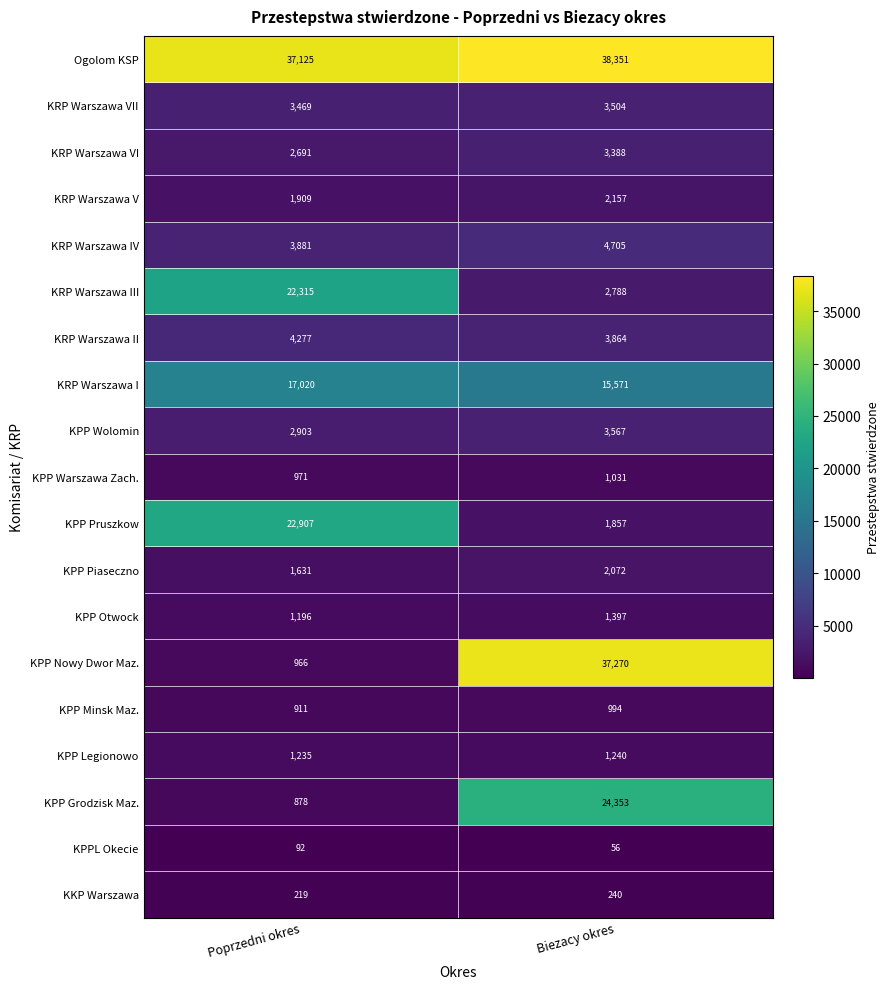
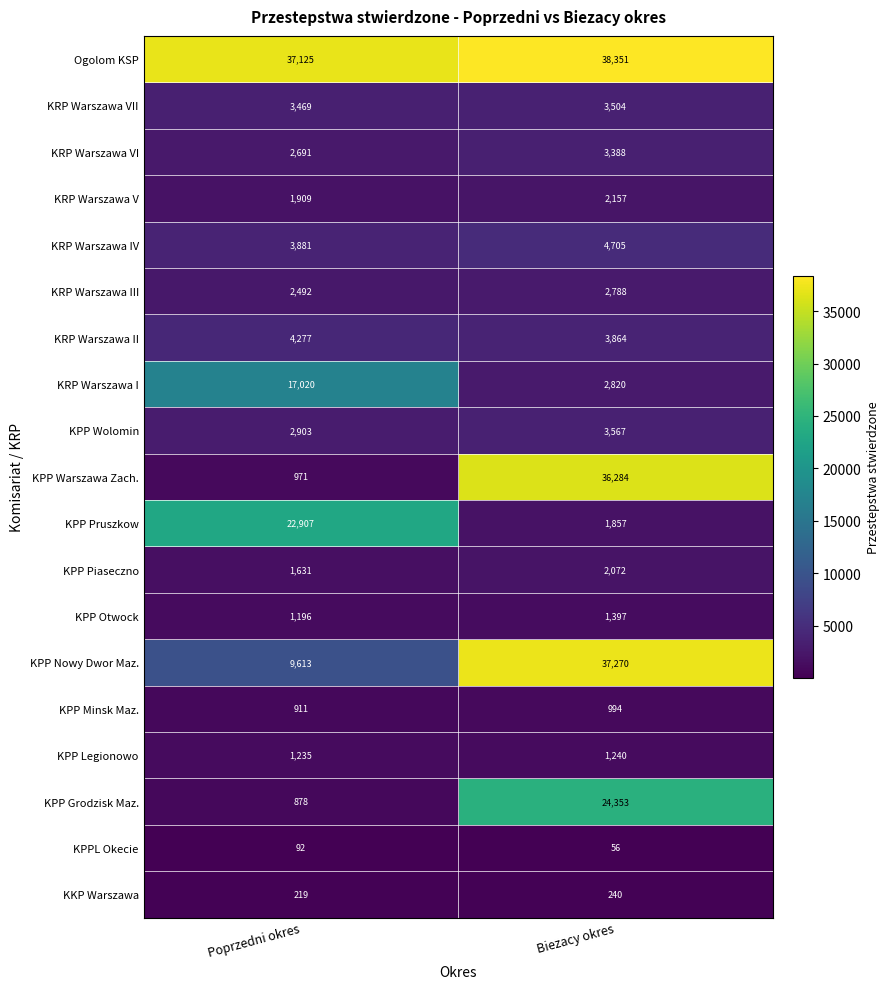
  {
    "Ogolom KSP": {
      "Poprzedni okres": "37,125",
      "Biezacy okres": "38,351"
    },
    "KRP Warszawa VII": {
      "Poprzedni okres": "3,469",
      "Biezacy okres": "3,504"
    },
    "KRP Warszawa VI": {
      "Poprzedni okres": "2,691",
      "Biezacy okres": "3,388"
    },
    "KRP Warszawa V": {
      "Poprzedni okres": "1,909",
      "Biezacy okres": "2,157"
    },
    "KRP Warszawa IV": {
      "Poprzedni okres": "3,881",
      "Biezacy okres": "4,705"
    },
    "KRP Warszawa III": {
-     "Poprzedni okres": "22,315",
+     "Poprzedni okres": "2,492",
      "Biezacy okres": "2,788"
    },
    "KRP Warszawa II": {
      "Poprzedni okres": "4,277",
      "Biezacy okres": "3,864"
    },
    "KRP Warszawa I": {
      "Poprzedni okres": "17,020",
-     "Biezacy okres": "15,571"
+     "Biezacy okres": "2,820"
    },
    "KPP Wolomin": {
      "Poprzedni okres": "2,903",
      "Biezacy okres": "3,567"
    },
    "KPP Warszawa Zach.": {
      "Poprzedni okres": "971",
-     "Biezacy okres": "1,031"
+     "Biezacy okres": "36,284"
    },
    "KPP Pruszkow": {
      "Poprzedni okres": "22,907",
      "Biezacy okres": "1,857"
    },
    "KPP Piaseczno": {
      "Poprzedni okres": "1,631",
      "Biezacy okres": "2,072"
    },
    "KPP Otwock": {
      "Poprzedni okres": "1,196",
      "Biezacy okres": "1,397"
    },
    "KPP Nowy Dwor Maz.": {
-     "Poprzedni okres": "966",
+     "Poprzedni okres": "9,613",
      "Biezacy okres": "37,270"
    },
    "KPP Minsk Maz.": {
      "Poprzedni okres": "911",
      "Biezacy okres": "994"
    },
    "KPP Legionowo": {
      "Poprzedni okres": "1,235",
      "Biezacy okres": "1,240"
    },
    "KPP Grodzisk Maz.": {
      "Poprzedni okres": "878",
      "Biezacy okres": "24,353"
    },
    "KPPL Okecie": {
      "Poprzedni okres": "92",
      "Biezacy okres": "56"
    },
    "KKP Warszawa": {
      "Poprzedni okres": "219",
      "Biezacy okres": "240"
    }
  }
